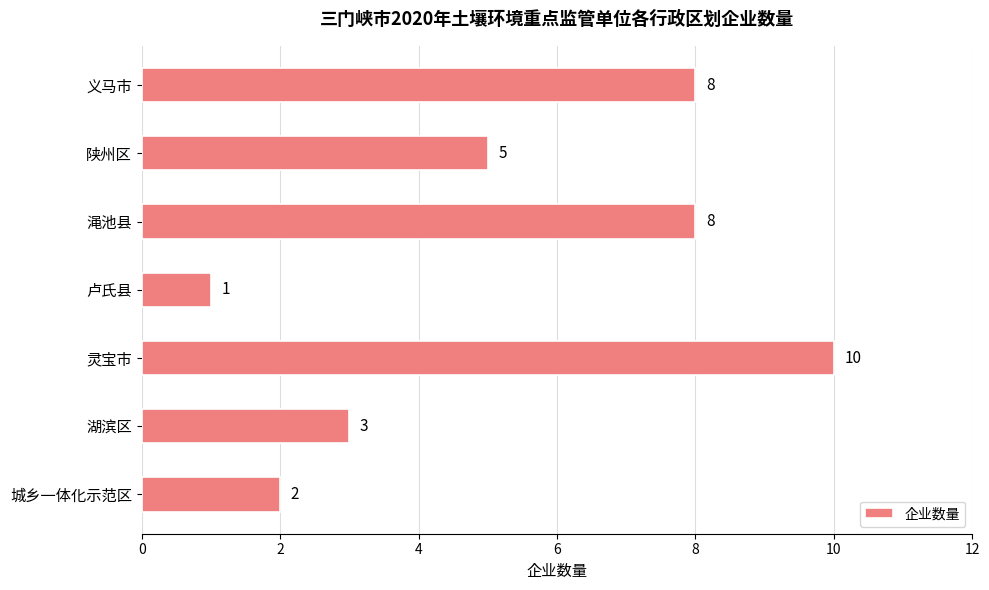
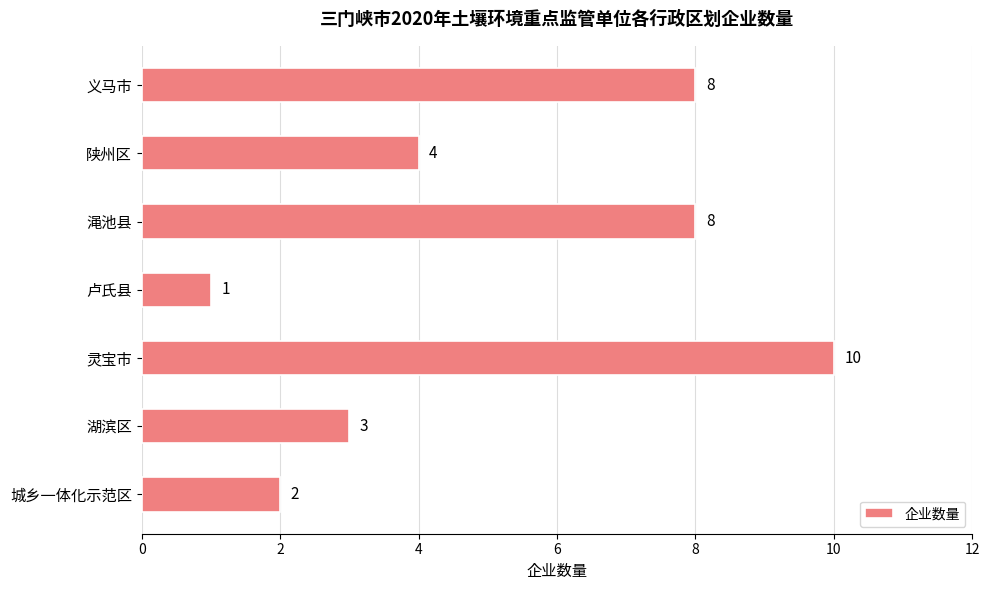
  {
    "义马市": 8,
-   "陕州区": 5,
+   "陕州区": 4,
    "渑池县": 8,
    "卢氏县": 1,
    "灵宝市": 10,
    "湖滨区": 3,
    "城乡一体化示范区": 2
  }
